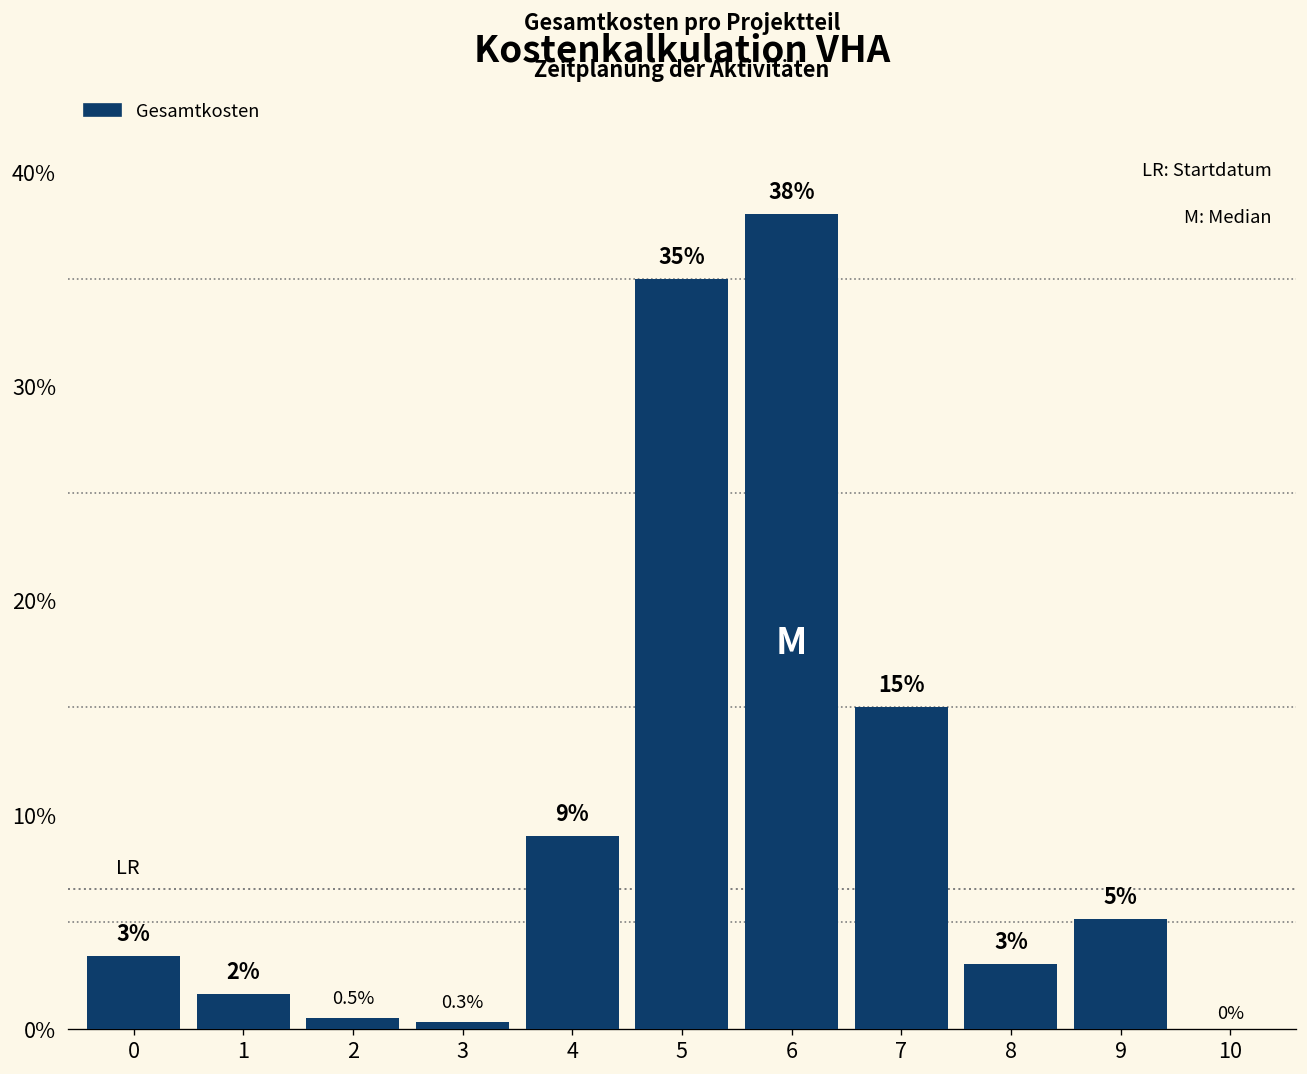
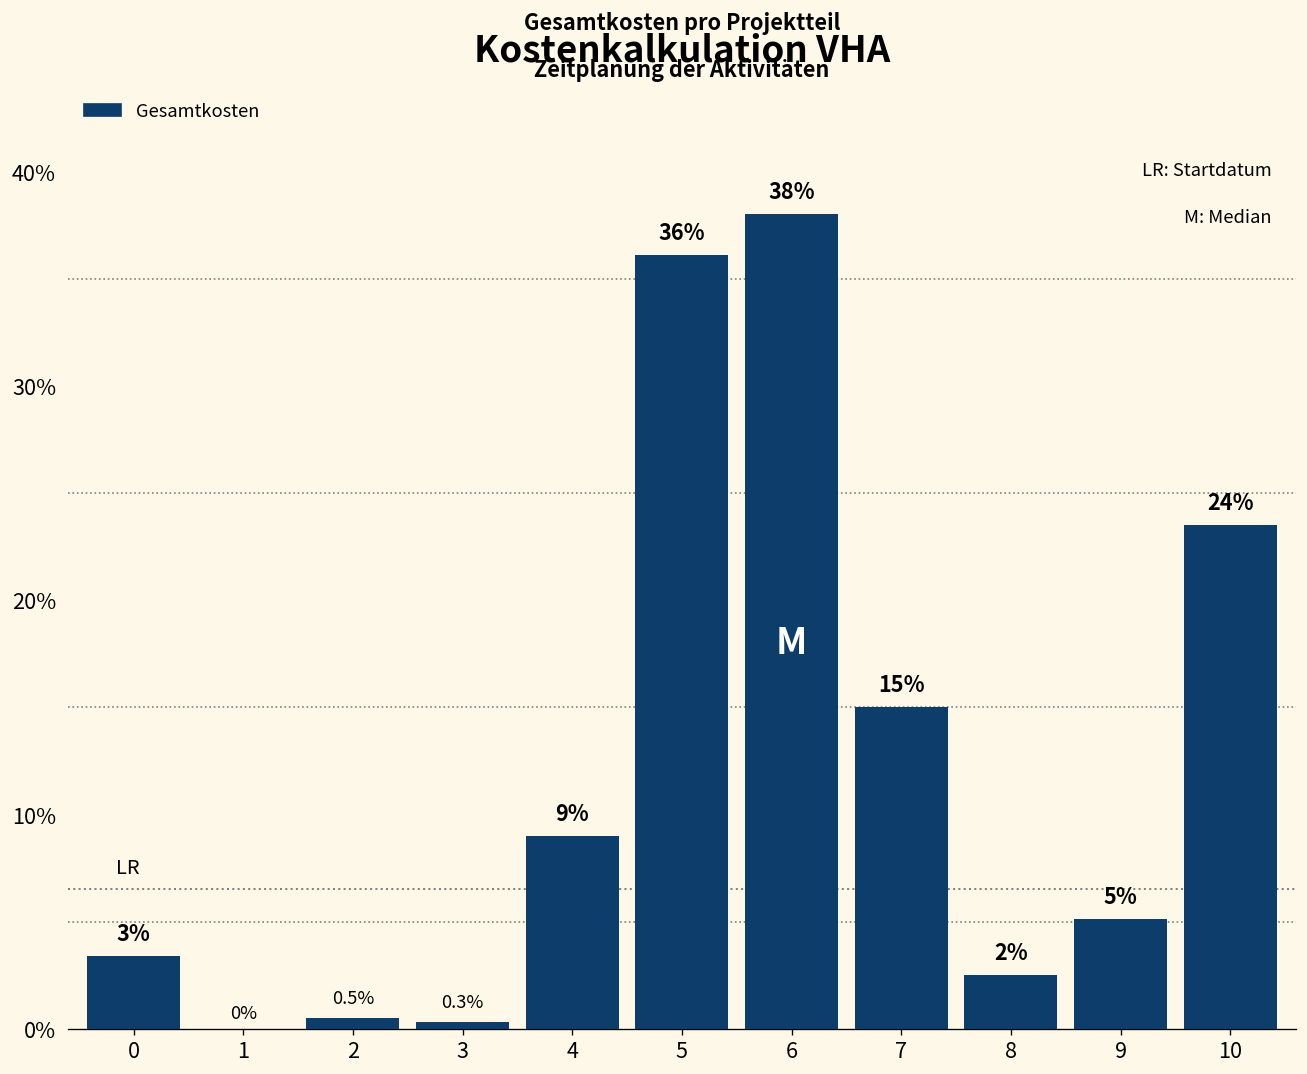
  {
    "0": "3%",
-   "1": "2%",
+   "1": "0%",
    "2": "0.5%",
    "3": "0.3%",
    "4": "9%",
-   "5": "35%",
+   "5": "36%",
    "6": "38%",
    "7": "15%",
-   "8": "3%",
+   "8": "2%",
    "9": "5%",
-   "10": "0%"
+   "10": "24%"
  }
